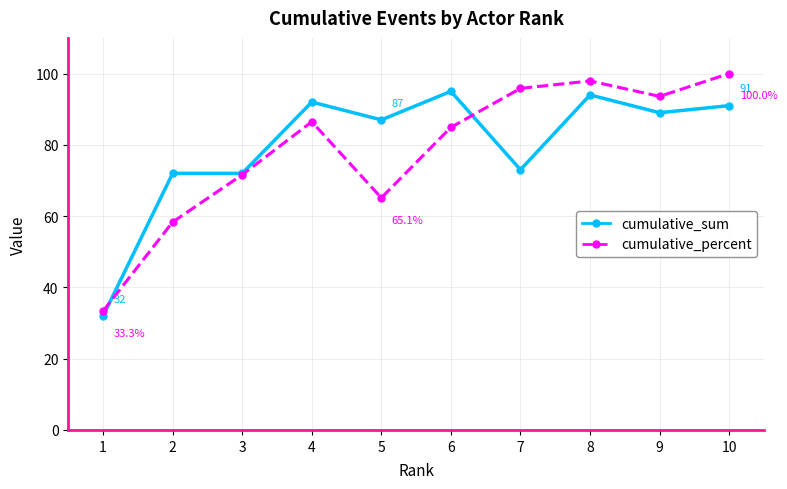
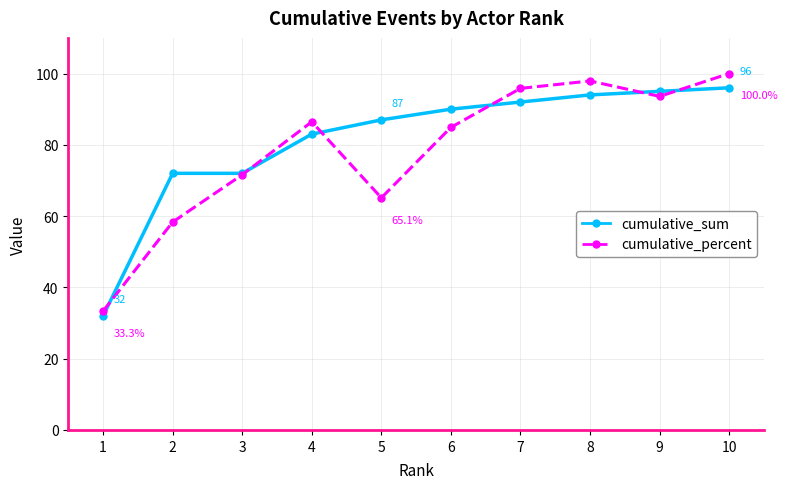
  {
    "cumulative_sum": {
      "1": "32",
-     "4": "92",
+     "4": "83",
      "5": "87",
-     "6": "95",
-     "7": "73",
-     "9": "89",
-     "10": "91"
+     "6": "90",
+     "7": "92",
+     "9": "95",
+     "10": "96"
    },
    "cumulative_percent": {
      "1": "33.3%",
      "5": "65.1%",
      "10": "100.0%"
    }
  }
